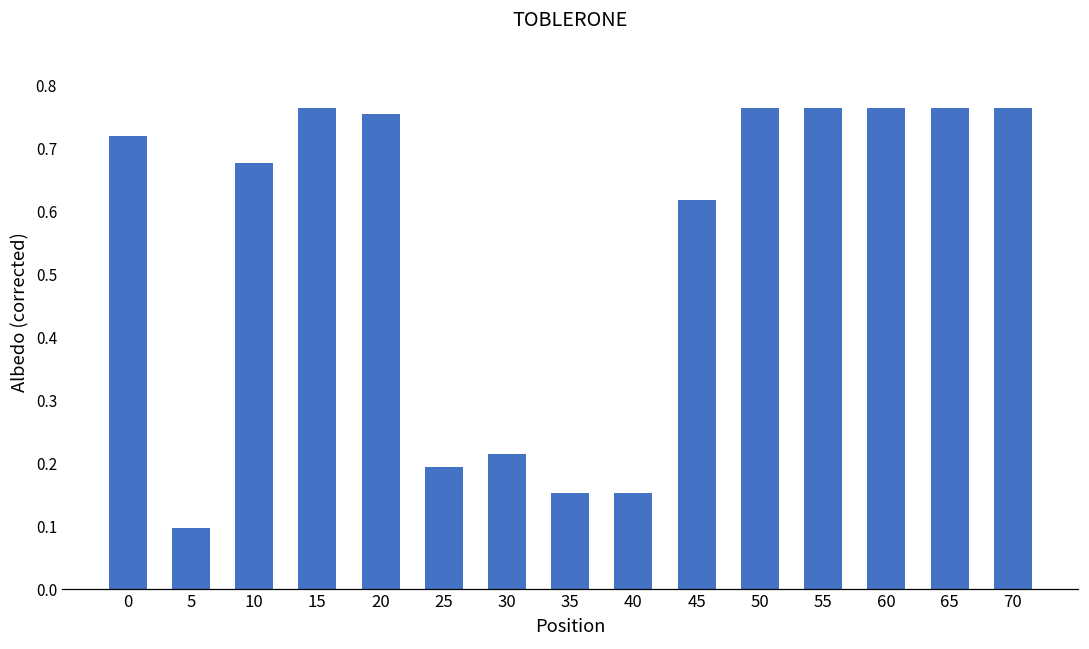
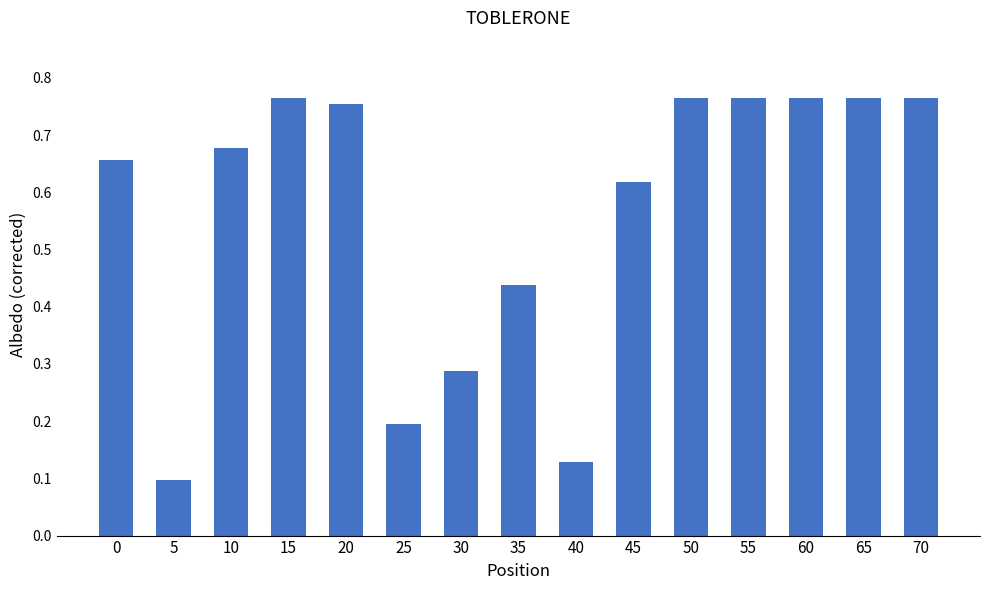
  {
-   "0": 0.72,
+   "0": 0.66,
    "5": 0.10,
    "10": 0.68,
    "15": 0.77,
    "20": 0.75,
    "25": 0.19,
-   "30": 0.21,
-   "35": 0.15,
-   "40": 0.15,
+   "30": 0.29,
+   "35": 0.44,
+   "40": 0.13,
    "45": 0.62,
    "50": 0.76,
    "55": 0.76,
    "60": 0.76,
    "65": 0.76,
    "70": 0.76
  }
